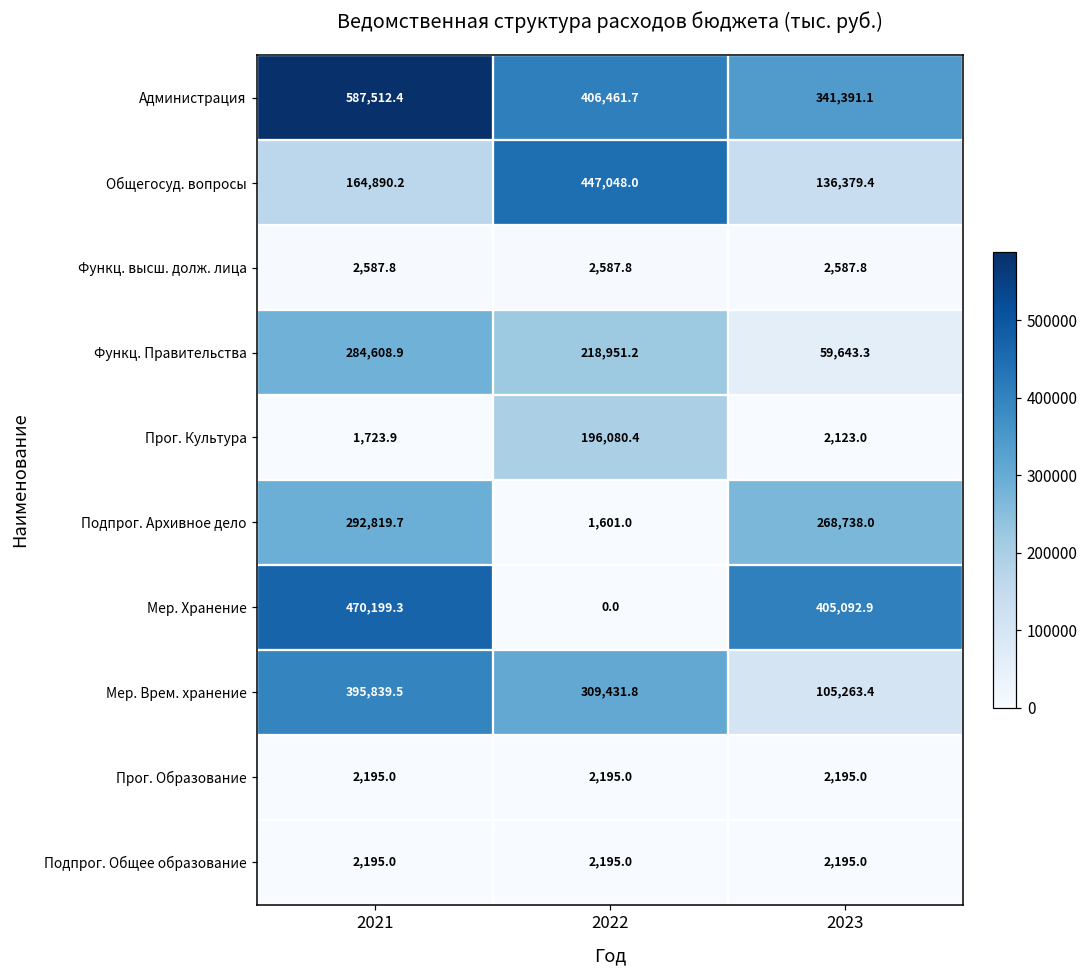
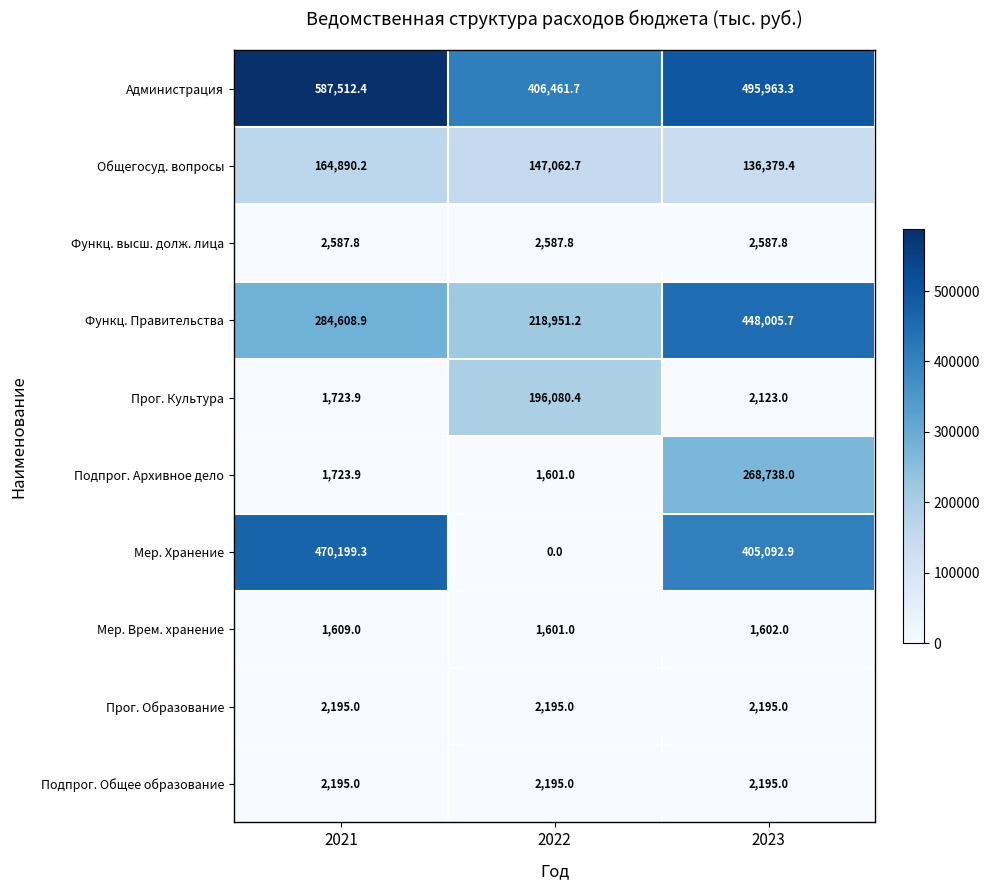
  {
    "Администрация": {
      "2021": "587,512.4",
      "2022": "406,461.7",
-     "2023": "341,391.1"
+     "2023": "495,963.3"
    },
    "Общегосуд. вопросы": {
      "2021": "164,890.2",
-     "2022": "447,048.0",
+     "2022": "147,062.7",
      "2023": "136,379.4"
    },
    "Функц. высш. долж. лица": {
      "2021": "2,587.8",
      "2022": "2,587.8",
      "2023": "2,587.8"
    },
    "Функц. Правительства": {
      "2021": "284,608.9",
      "2022": "218,951.2",
-     "2023": "59,643.3"
+     "2023": "448,005.7"
    },
    "Прог. Культура": {
      "2021": "1,723.9",
      "2022": "196,080.4",
      "2023": "2,123.0"
    },
    "Подпрог. Архивное дело": {
-     "2021": "292,819.7",
+     "2021": "1,723.9",
      "2022": "1,601.0",
      "2023": "268,738.0"
    },
    "Мер. Хранение": {
      "2021": "470,199.3",
      "2022": "0.0",
      "2023": "405,092.9"
    },
    "Мер. Врем. хранение": {
-     "2021": "395,839.5",
-     "2022": "309,431.8",
-     "2023": "105,263.4"
+     "2021": "1,609.0",
+     "2022": "1,601.0",
+     "2023": "1,602.0"
    },
    "Прог. Образование": {
      "2021": "2,195.0",
      "2022": "2,195.0",
      "2023": "2,195.0"
    },
    "Подпрог. Общее образование": {
      "2021": "2,195.0",
      "2022": "2,195.0",
      "2023": "2,195.0"
    }
  }
